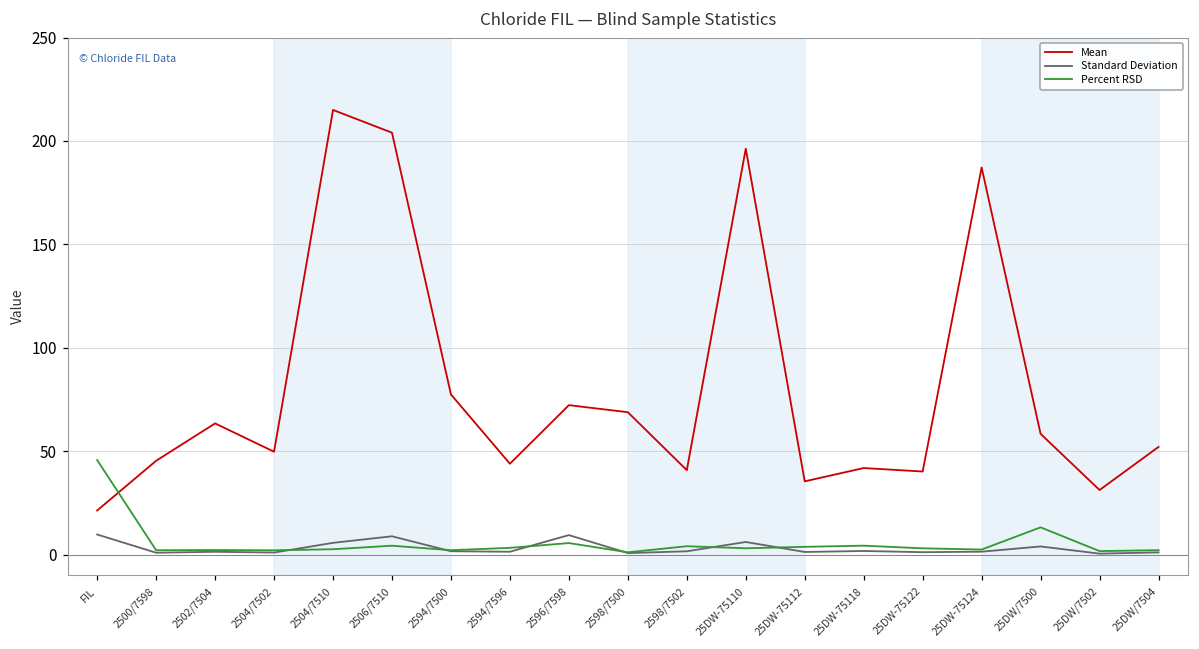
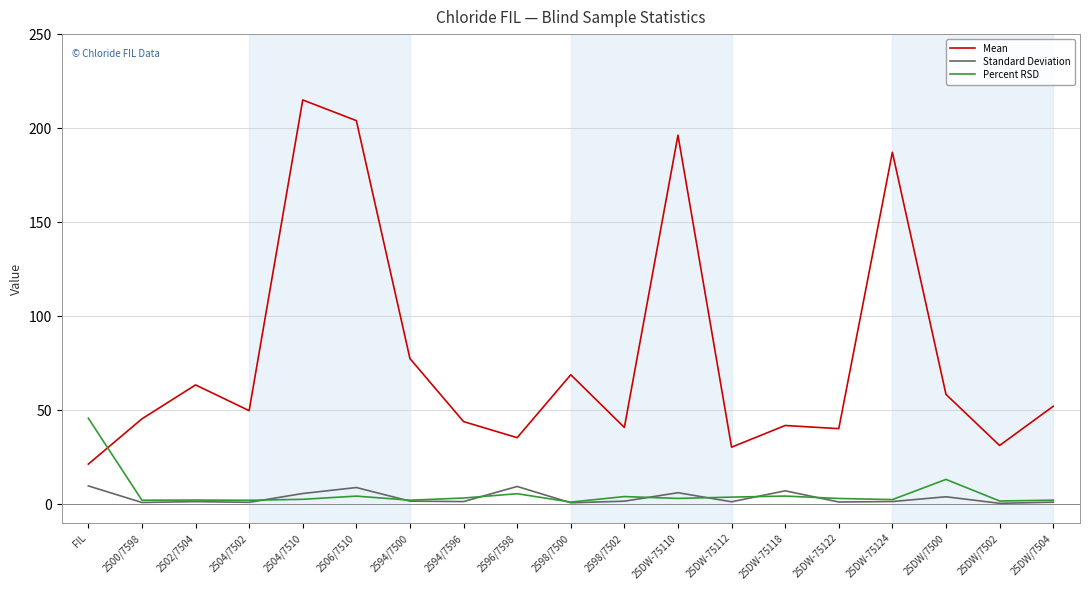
  {
    "Mean": {
      "FIL": 21,
      "2500/7598": 45,
      "2502/7504": 64,
      "2504/7502": 50,
      "2504/7510": 215,
      "2506/7510": 204,
      "2594/7500": 78,
      "2594/7596": 44,
-     "2596/7598": 72,
+     "2596/7598": 35,
      "2598/7500": 69,
      "2598/7502": 41,
      "25DW-75110": 196,
-     "25DW-75112": 36,
+     "25DW-75112": 30,
      "25DW-75118": 42,
      "25DW-75122": 40,
      "25DW-75124": 187,
      "25DW/7500": 58,
      "25DW/7502": 31,
      "25DW/7504": 52
    },
    "Standard Deviation": {
      "FIL": 10,
      "2504/7510": 6,
      "2506/7510": 9,
      "2594/7596": 1,
      "2596/7598": 10,
      "2598/7502": 2,
      "25DW-75110": 6,
      "25DW-75112": 1,
-     "25DW-75118": 2,
+     "25DW-75118": 7,
      "25DW-75122": 1,
      "25DW/7500": 4
    },
    "Percent RSD": {
      "FIL": 46,
      "2504/7510": 3,
      "2506/7510": 4,
      "2594/7596": 3,
      "2596/7598": 6,
      "2598/7502": 4,
      "25DW-75110": 3,
      "25DW-75112": 4,
      "25DW-75118": 4,
      "25DW-75122": 3,
      "25DW/7500": 13
    }
  }
